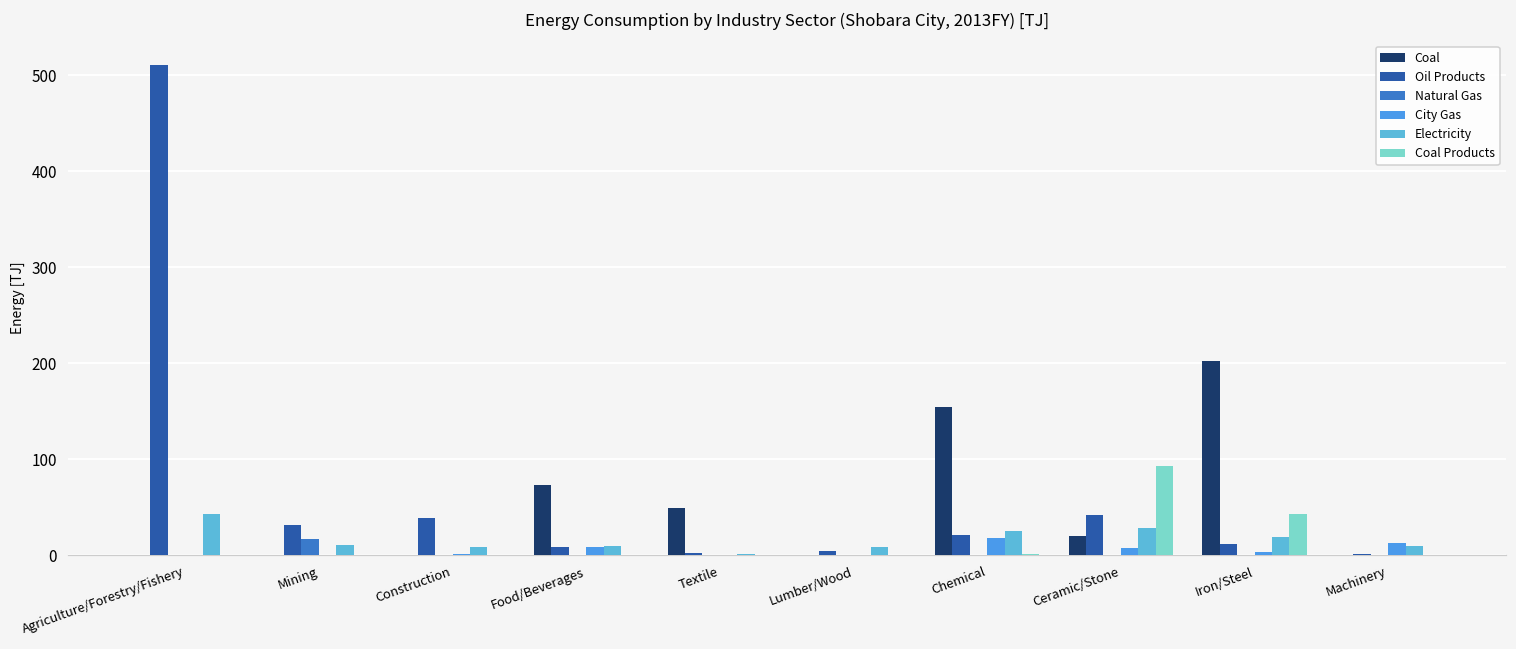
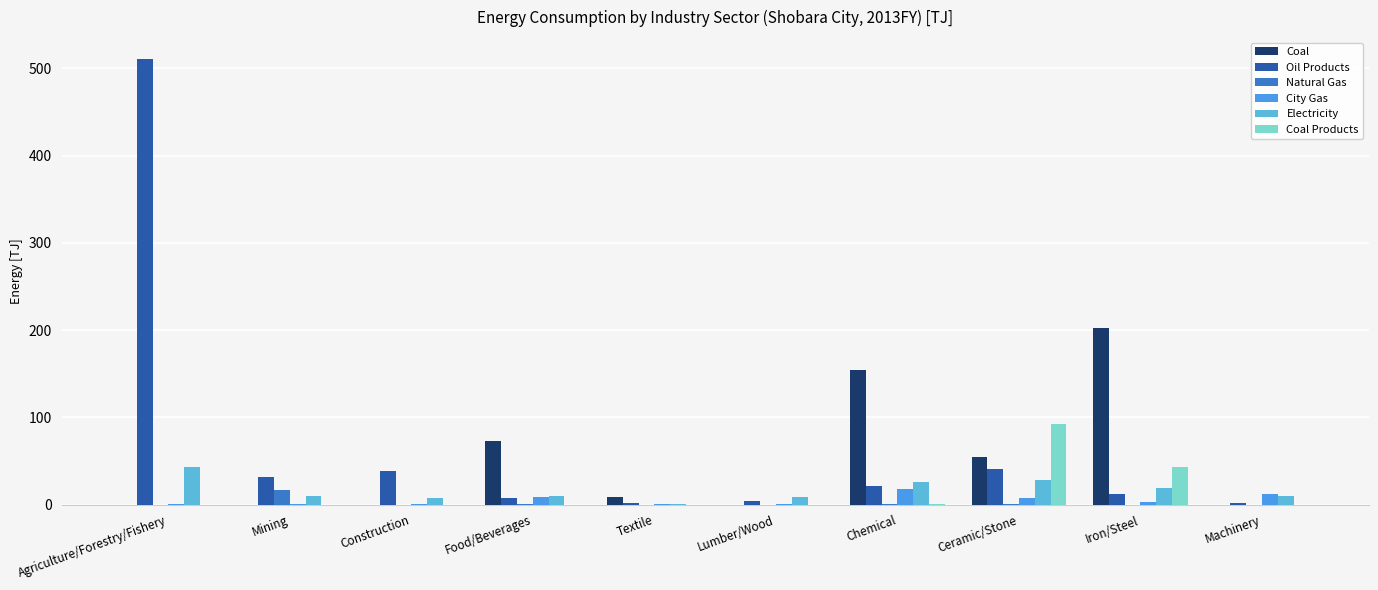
  {
    "Coal": {
      "Agriculture/Forestry/Fishery": 0,
      "Mining": 0,
      "Construction": 0,
      "Food/Beverages": 70,
-     "Textile": 50,
+     "Textile": 10,
      "Lumber/Wood": 0,
      "Chemical": 150,
-     "Ceramic/Stone": 20,
+     "Ceramic/Stone": 50,
      "Iron/Steel": 200,
      "Machinery": 0
    }
  }
